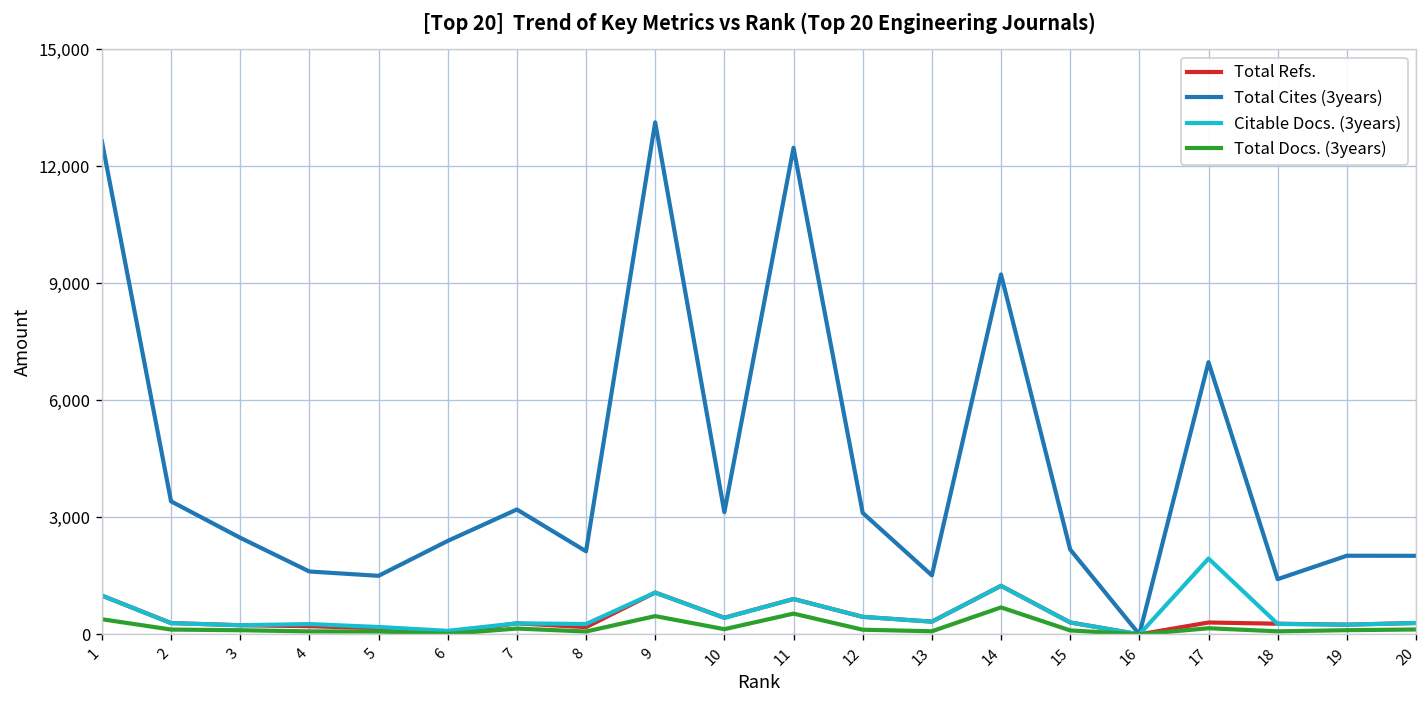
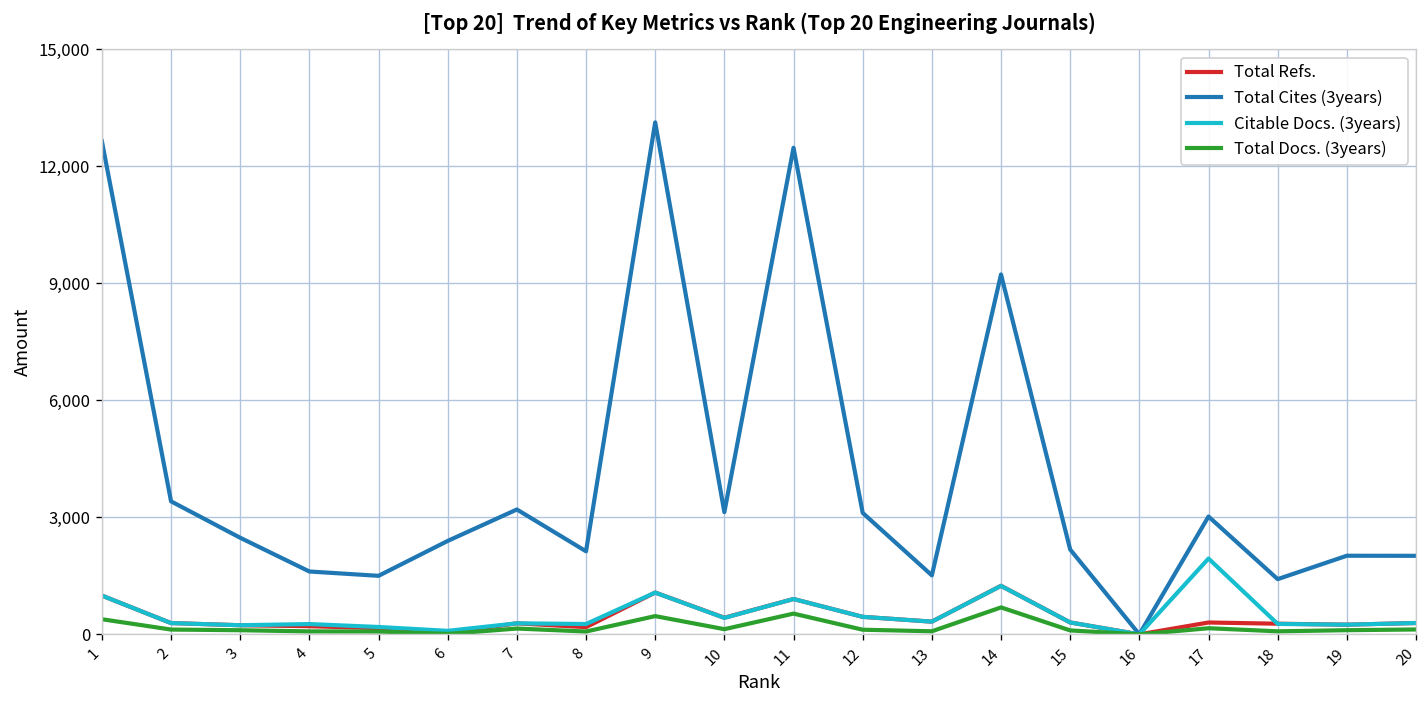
  {
    "Total Refs.": {
      "8": "200",
      "17": "300"
    },
    "Total Cites (3years)": {
      "1": "12,600",
      "2": "3,400",
      "3": "2,500",
      "4": "1,600",
      "5": "1,500",
      "6": "2,400",
      "7": "3,200",
      "8": "2,100",
      "9": "13,100",
      "10": "3,100",
      "11": "12,500",
      "12": "3,100",
      "13": "1,500",
      "14": "9,200",
      "15": "2,200",
-     "17": "7,000",
+     "17": "3,000",
      "18": "1,400",
      "19": "2,000",
      "20": "2,000"
    },
    "Citable Docs. (3years)": {
      "8": "300",
      "17": "1,900"
    },
    "Total Docs. (3years)": {
      "1": "400",
      "2": "100",
      "3": "100",
      "4": "100",
      "5": "100",
      "7": "100",
      "8": "100",
      "9": "500",
      "10": "100",
      "11": "500",
      "12": "100",
      "13": "100",
      "14": "700",
      "15": "100",
      "17": "200",
      "18": "100",
      "19": "100",
      "20": "100"
    }
  }
